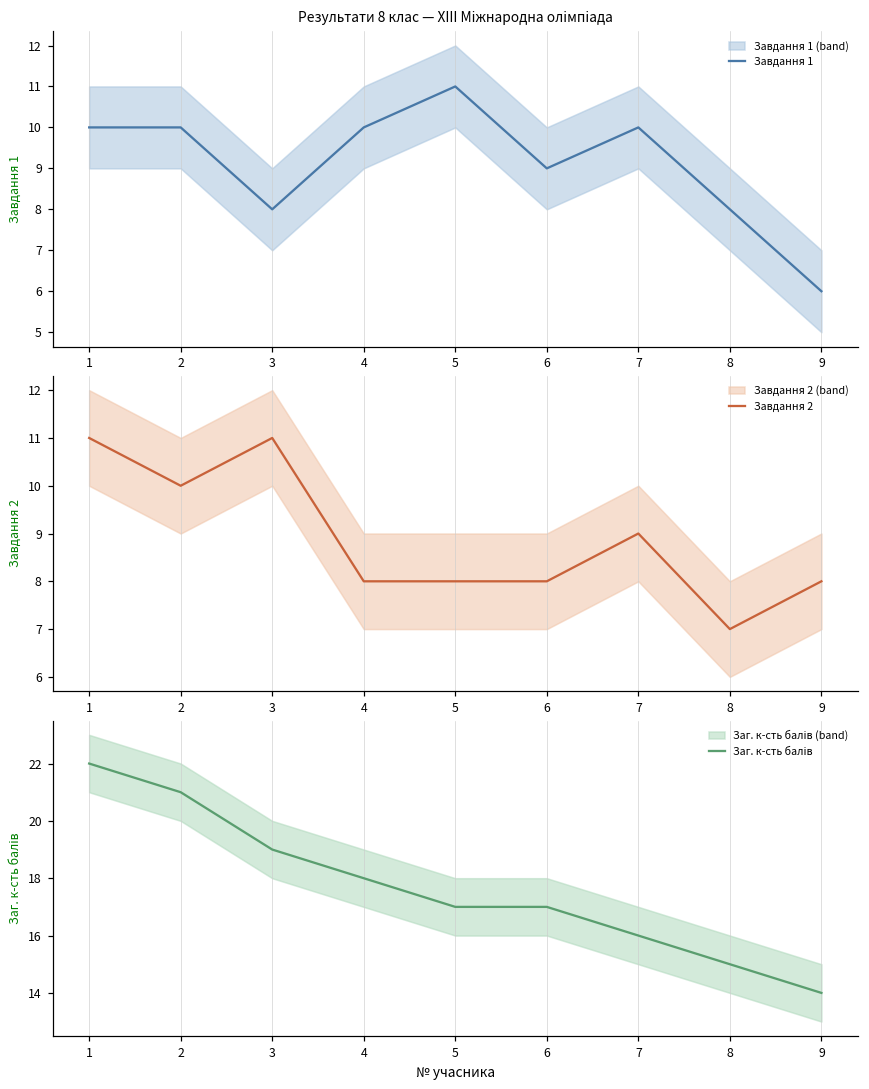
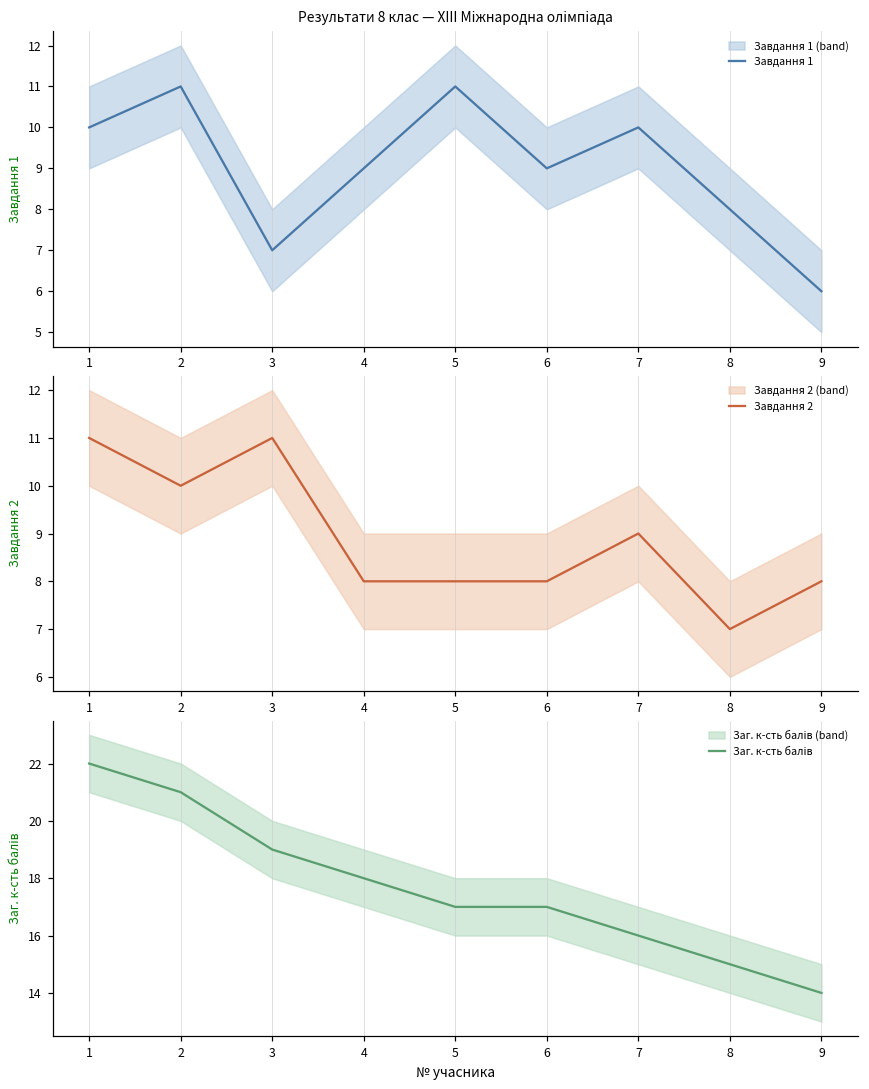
  {
    "Результати 8 клас — XIII Міжнародна олімпіада": {
      "Завдання 1": {
        "1": 10,
-       "2": 10,
-       "3": 8,
-       "4": 10,
+       "2": 11,
+       "3": 7,
+       "4": 9,
        "5": 11,
        "6": 9,
        "7": 10,
        "8": 8,
        "9": 6
      }
    }
  }
